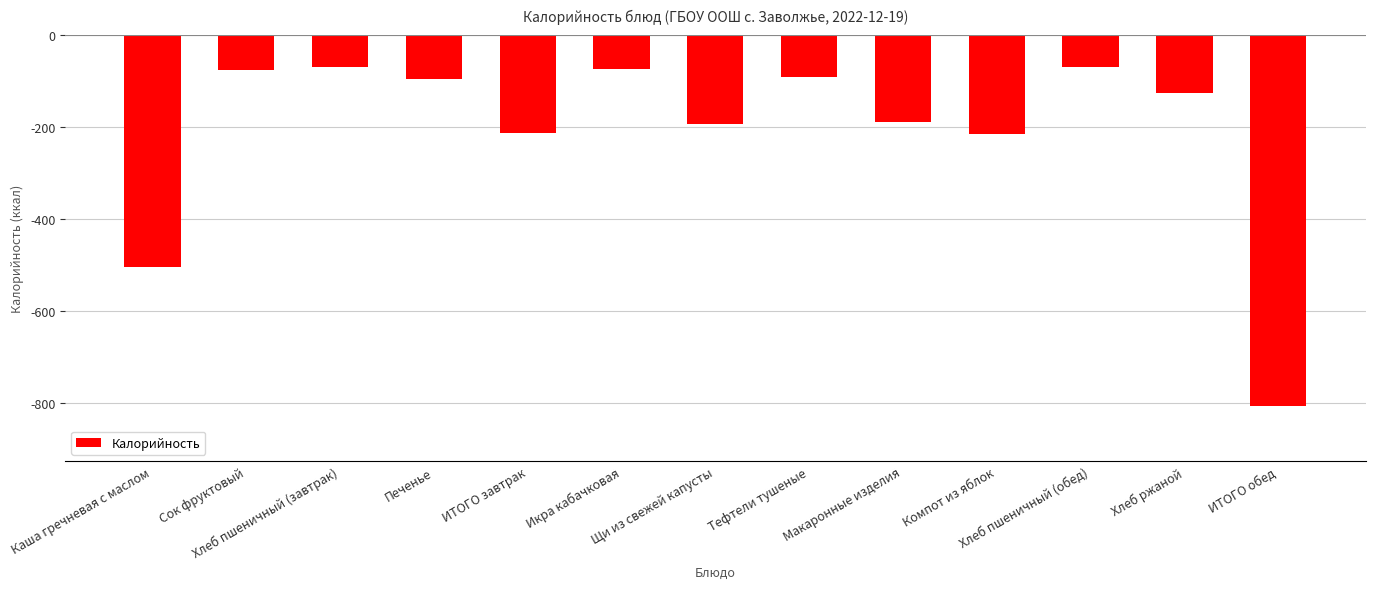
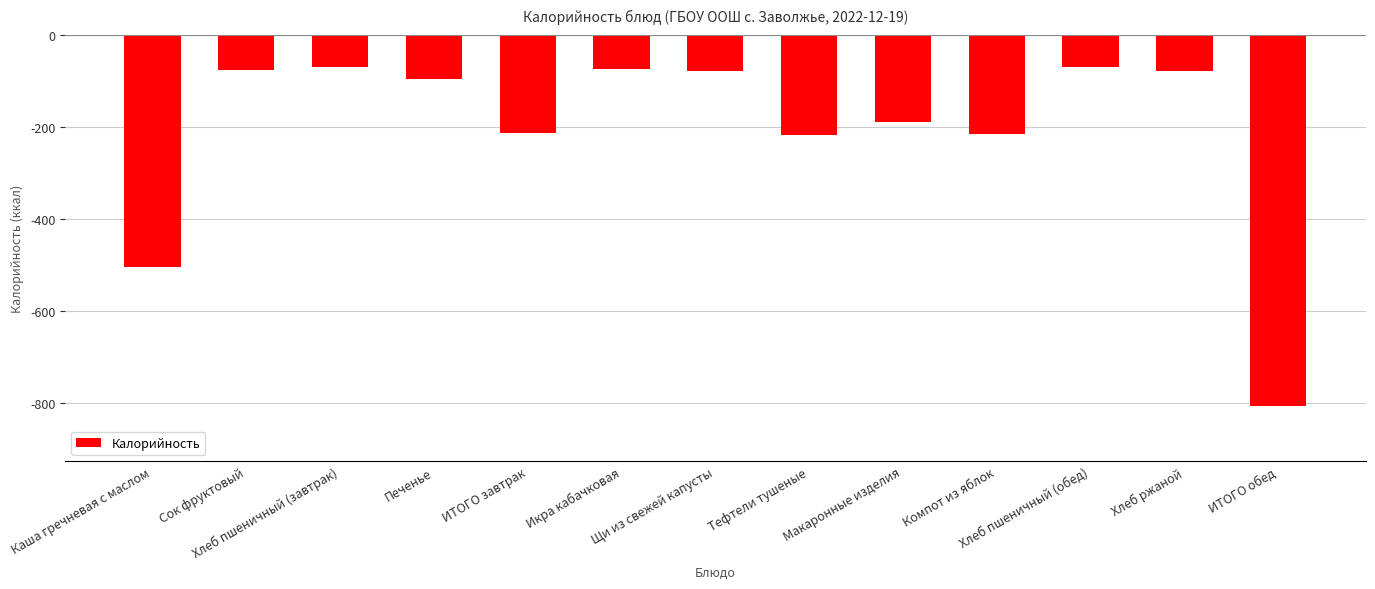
  {
    "Каша гречневая с маслом": -500,
    "Сок фруктовый": -80,
    "Хлеб пшеничный (завтрак)": -70,
    "Печенье": -100,
    "ИТОГО завтрак": -210,
    "Икра кабачковая": -70,
-   "Щи из свежей капусты": -190,
-   "Тефтели тушеные": -90,
+   "Щи из свежей капусты": -80,
+   "Тефтели тушеные": -220,
    "Макаронные изделия": -190,
    "Компот из яблок": -220,
    "Хлеб пшеничный (обед)": -70,
-   "Хлеб ржаной": -130,
+   "Хлеб ржаной": -80,
    "ИТОГО обед": -810
  }
